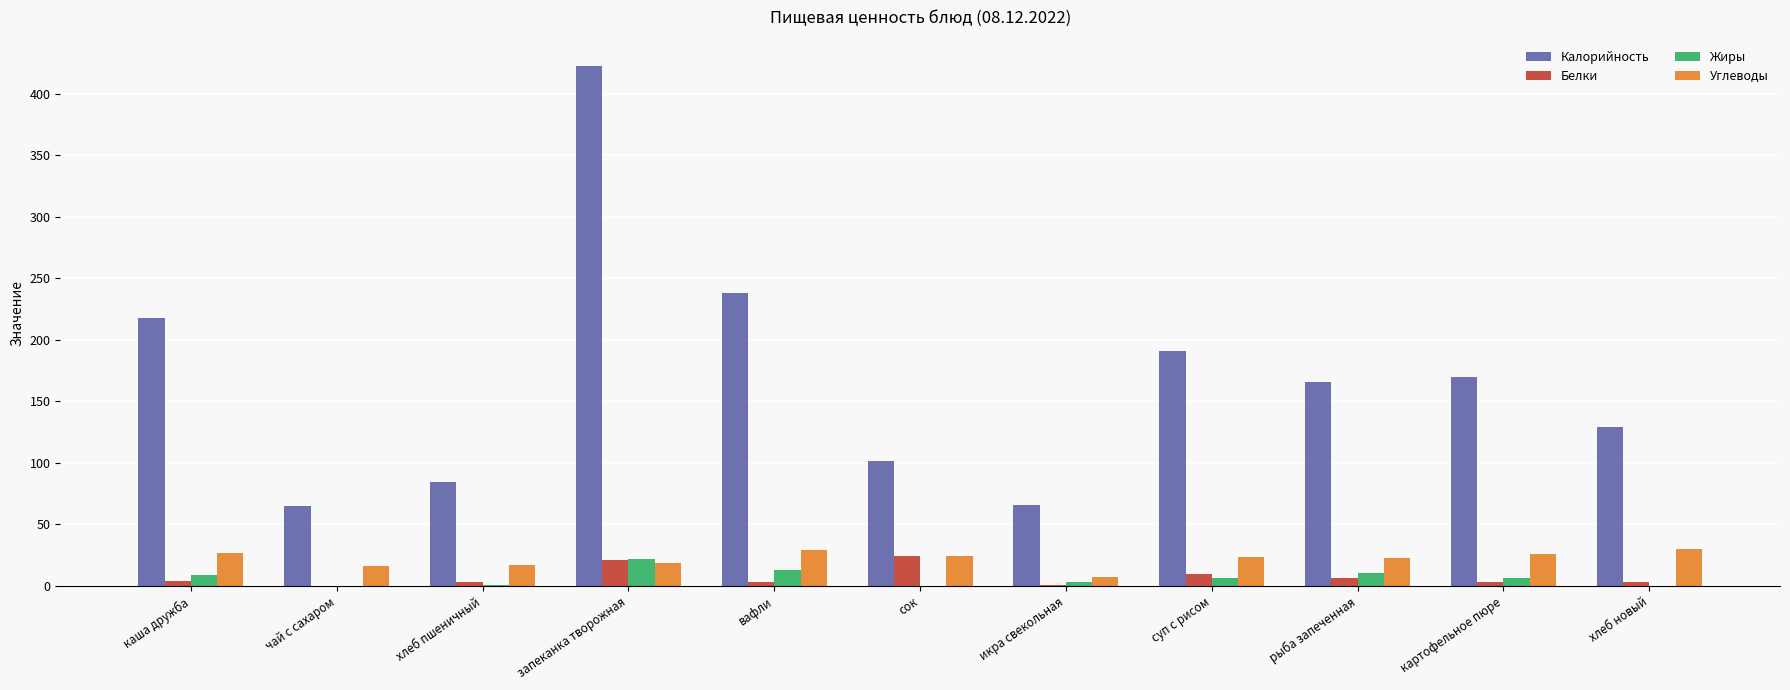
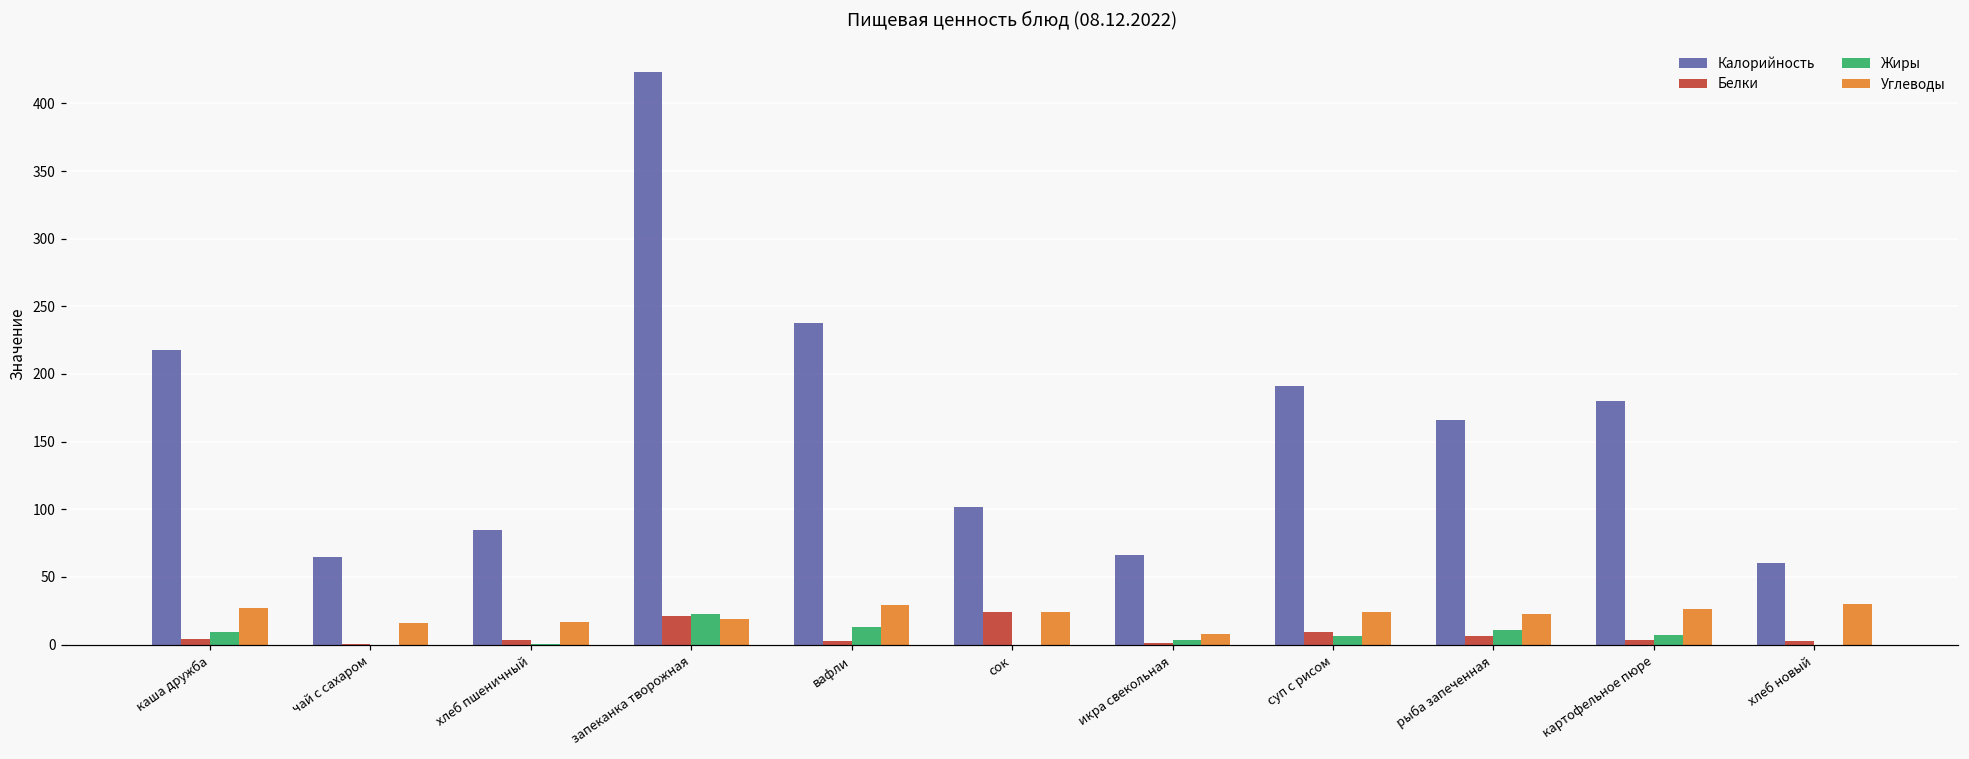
  {
    "Калорийность": {
      "каша дружба": 218,
      "чай с сахаром": 65,
      "хлеб пшеничный": 85,
      "запеканка творожная": 423,
      "вафли": 238,
      "сок": 102,
      "икра свекольная": 66,
      "суп с рисом": 191,
      "рыба запеченная": 166,
-     "картофельное пюре": 170,
-     "хлеб новый": 129
+     "картофельное пюре": 180,
+     "хлеб новый": 60
    },
    "Белки": {
      "каша дружба": 4,
      "хлеб пшеничный": 3,
      "запеканка творожная": 21,
      "вафли": 3,
      "сок": 24,
      "суп с рисом": 10,
      "рыба запеченная": 6,
      "картофельное пюре": 3,
      "хлеб новый": 3
    },
    "Жиры": {
      "каша дружба": 9,
      "чай с сахаром": 0,
      "запеканка творожная": 22,
      "вафли": 13,
      "сок": 0,
      "икра свекольная": 3,
      "суп с рисом": 7,
      "рыба запеченная": 11,
      "картофельное пюре": 7,
      "хлеб новый": 0
    },
    "Углеводы": {
      "каша дружба": 27,
      "чай с сахаром": 16,
      "хлеб пшеничный": 17,
      "запеканка творожная": 19,
      "вафли": 29,
      "сок": 24,
      "икра свекольная": 8,
      "суп с рисом": 24,
      "рыба запеченная": 23,
      "картофельное пюре": 26,
      "хлеб новый": 30
    }
  }
